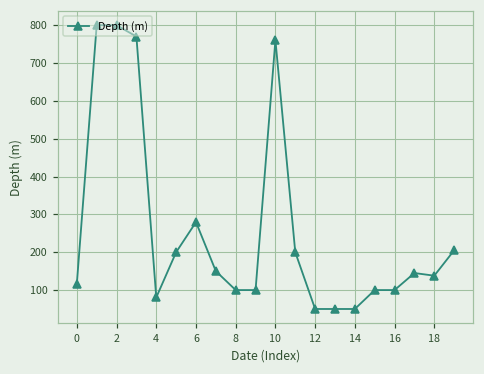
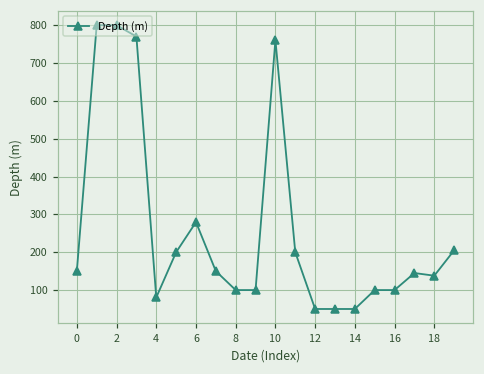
  {
-   "0": 120,
+   "0": 150,
    "4": 80,
    "6": 280,
    "8": 100,
    "10": 760,
    "12": 50,
    "14": 50,
    "16": 100,
    "18": 140
  }
